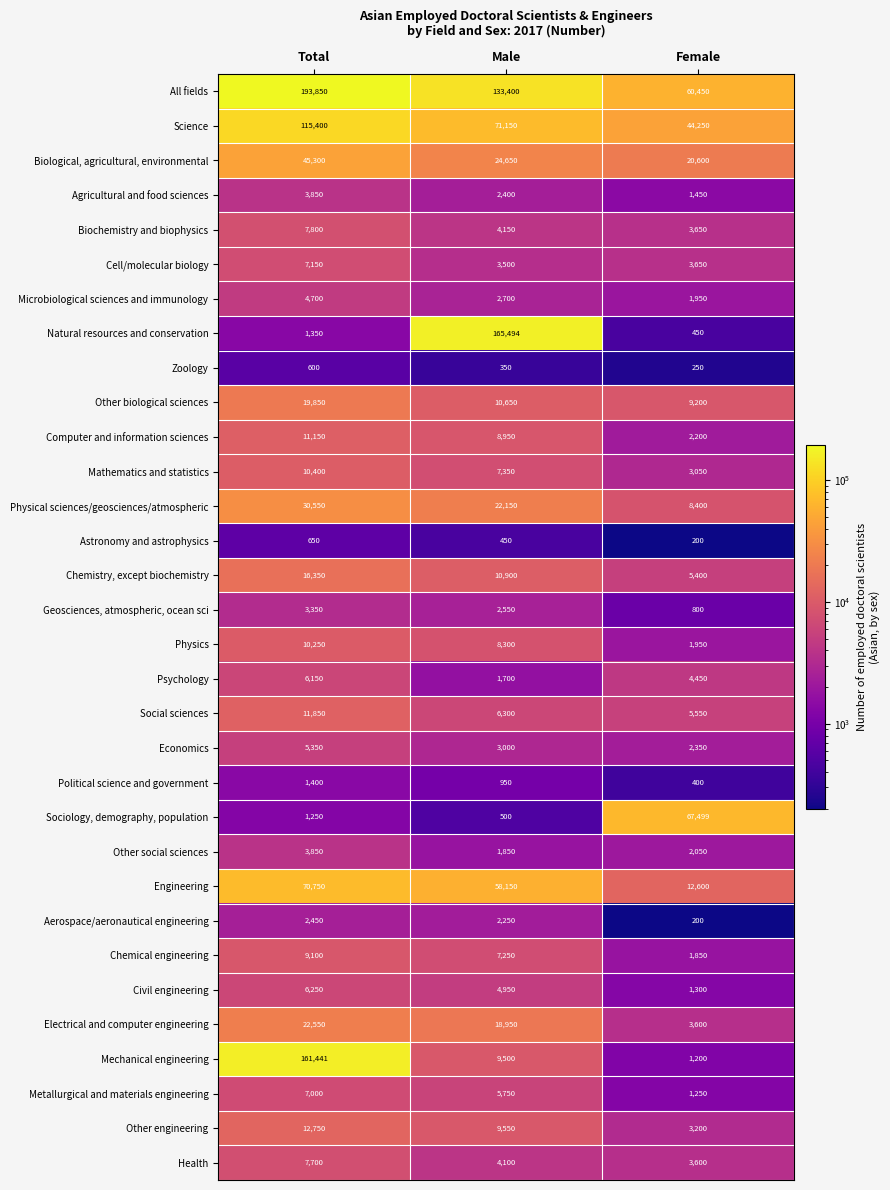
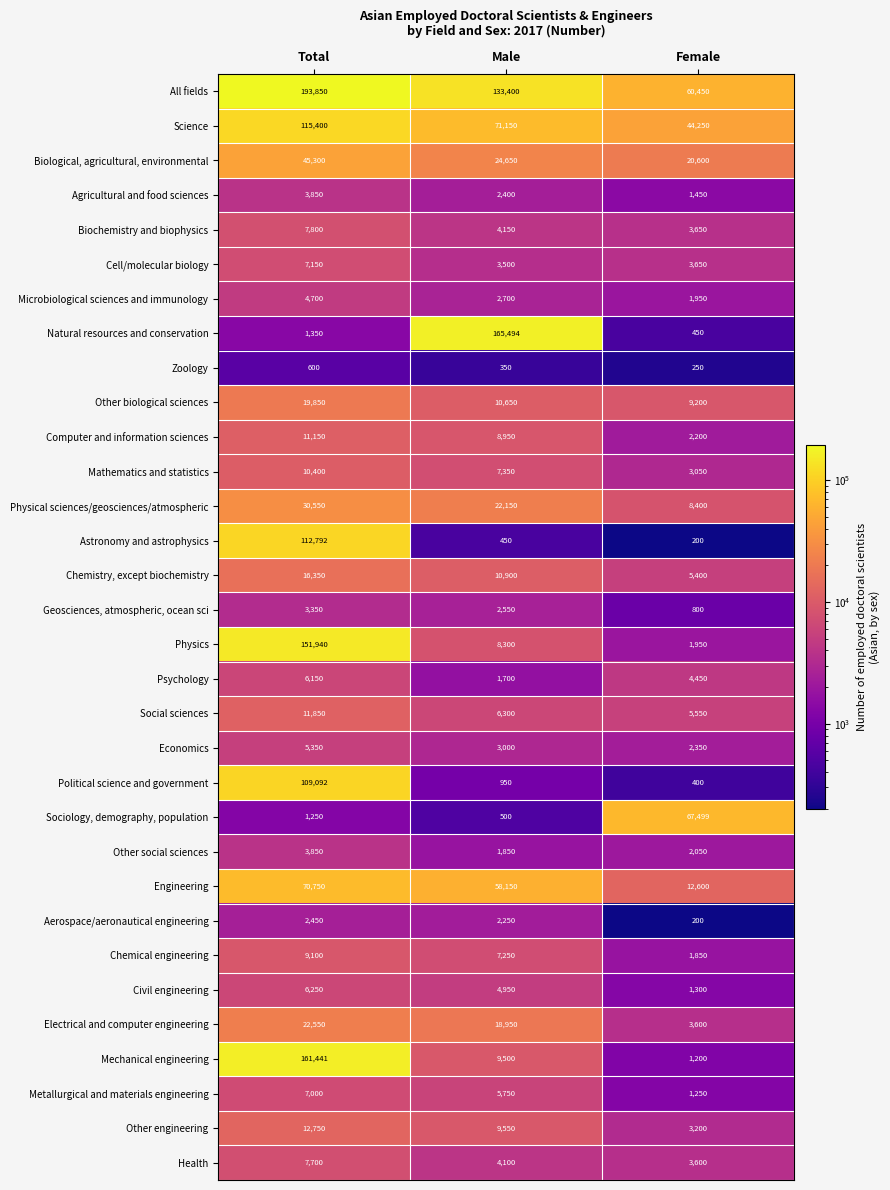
  {
    "All fields": {
      "Total": "193,850",
      "Male": "133,400",
      "Female": "60,450"
    },
    "Science": {
      "Total": "115,400",
      "Male": "71,150",
      "Female": "44,250"
    },
    "Biological, agricultural, environmental": {
      "Total": "45,300",
      "Male": "24,650",
      "Female": "20,600"
    },
    "Agricultural and food sciences": {
      "Total": "3,850",
      "Male": "2,400",
      "Female": "1,450"
    },
    "Biochemistry and biophysics": {
      "Total": "7,800",
      "Male": "4,150",
      "Female": "3,650"
    },
    "Cell/molecular biology": {
      "Total": "7,150",
      "Male": "3,500",
      "Female": "3,650"
    },
    "Microbiological sciences and immunology": {
      "Total": "4,700",
      "Male": "2,700",
      "Female": "1,950"
    },
    "Natural resources and conservation": {
      "Total": "1,350",
      "Male": "165,494",
      "Female": "450"
    },
    "Zoology": {
      "Total": "600",
      "Male": "350",
      "Female": "250"
    },
    "Other biological sciences": {
      "Total": "19,850",
      "Male": "10,650",
      "Female": "9,200"
    },
    "Computer and information sciences": {
      "Total": "11,150",
      "Male": "8,950",
      "Female": "2,200"
    },
    "Mathematics and statistics": {
      "Total": "10,400",
      "Male": "7,350",
      "Female": "3,050"
    },
    "Physical sciences/geosciences/atmospheric": {
      "Total": "30,550",
      "Male": "22,150",
      "Female": "8,400"
    },
    "Astronomy and astrophysics": {
-     "Total": "650",
+     "Total": "112,792",
      "Male": "450",
      "Female": "200"
    },
    "Chemistry, except biochemistry": {
      "Total": "16,350",
      "Male": "10,900",
      "Female": "5,400"
    },
    "Geosciences, atmospheric, ocean sci": {
      "Total": "3,350",
      "Male": "2,550",
      "Female": "800"
    },
    "Physics": {
-     "Total": "10,250",
+     "Total": "151,940",
      "Male": "8,300",
      "Female": "1,950"
    },
    "Psychology": {
      "Total": "6,150",
      "Male": "1,700",
      "Female": "4,450"
    },
    "Social sciences": {
      "Total": "11,850",
      "Male": "6,300",
      "Female": "5,550"
    },
    "Economics": {
      "Total": "5,350",
      "Male": "3,000",
      "Female": "2,350"
    },
    "Political science and government": {
-     "Total": "1,400",
+     "Total": "109,092",
      "Male": "950",
      "Female": "400"
    },
    "Sociology, demography, population": {
      "Total": "1,250",
      "Male": "500",
      "Female": "67,499"
    },
    "Other social sciences": {
      "Total": "3,850",
      "Male": "1,850",
      "Female": "2,050"
    },
    "Engineering": {
      "Total": "70,750",
      "Male": "58,150",
      "Female": "12,600"
    },
    "Aerospace/aeronautical engineering": {
      "Total": "2,450",
      "Male": "2,250",
      "Female": "200"
    },
    "Chemical engineering": {
      "Total": "9,100",
      "Male": "7,250",
      "Female": "1,850"
    },
    "Civil engineering": {
      "Total": "6,250",
      "Male": "4,950",
      "Female": "1,300"
    },
    "Electrical and computer engineering": {
      "Total": "22,550",
      "Male": "18,950",
      "Female": "3,600"
    },
    "Mechanical engineering": {
      "Total": "161,441",
      "Male": "9,500",
      "Female": "1,200"
    },
    "Metallurgical and materials engineering": {
      "Total": "7,000",
      "Male": "5,750",
      "Female": "1,250"
    },
    "Other engineering": {
      "Total": "12,750",
      "Male": "9,550",
      "Female": "3,200"
    },
    "Health": {
      "Total": "7,700",
      "Male": "4,100",
      "Female": "3,600"
    }
  }
